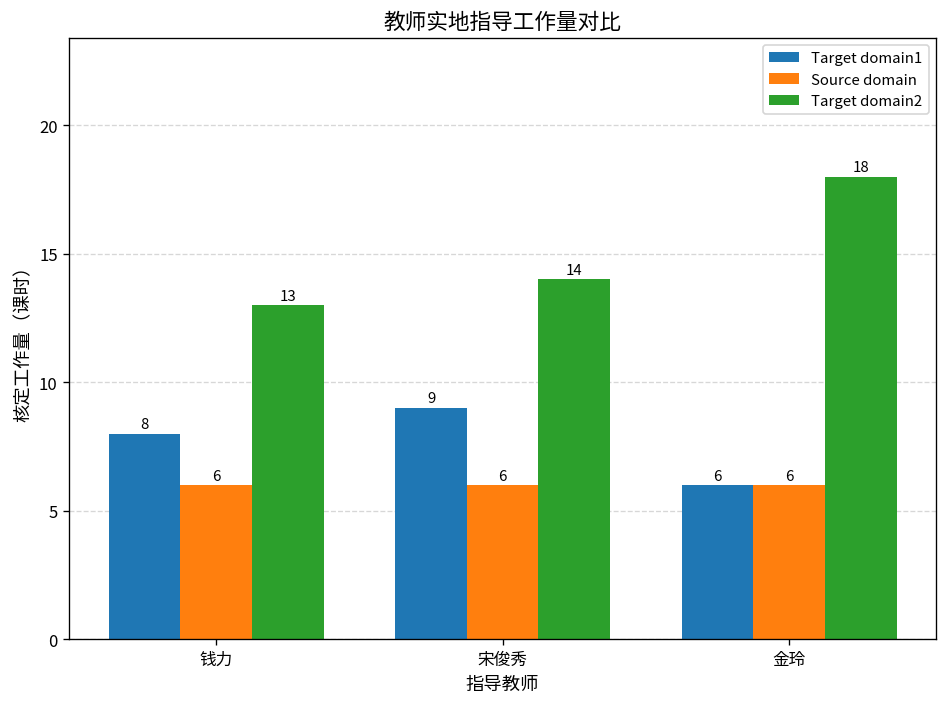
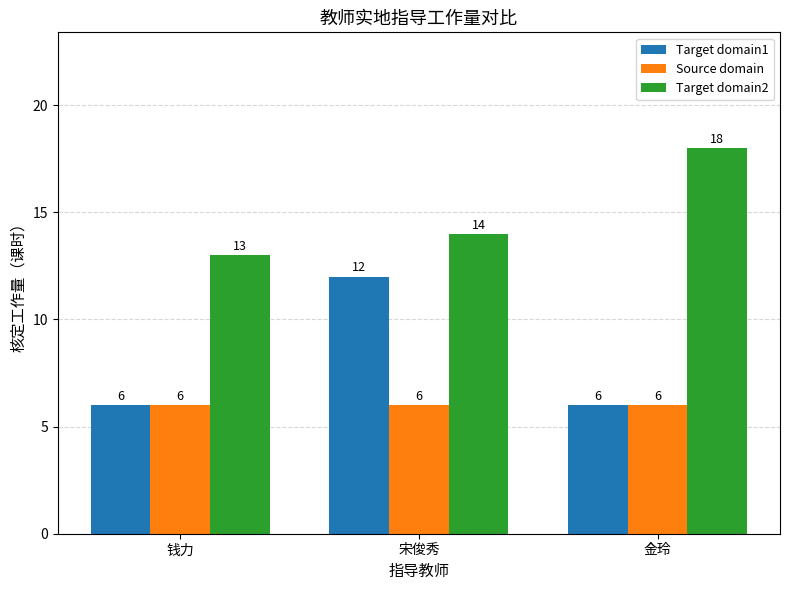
  {
    "Target domain1": {
-     "钱力": 8,
-     "宋俊秀": 9,
+     "钱力": 6,
+     "宋俊秀": 12,
      "金玲": 6
    },
    "Source domain": {
      "钱力": 6,
      "宋俊秀": 6,
      "金玲": 6
    },
    "Target domain2": {
      "钱力": 13,
      "宋俊秀": 14,
      "金玲": 18
    }
  }
